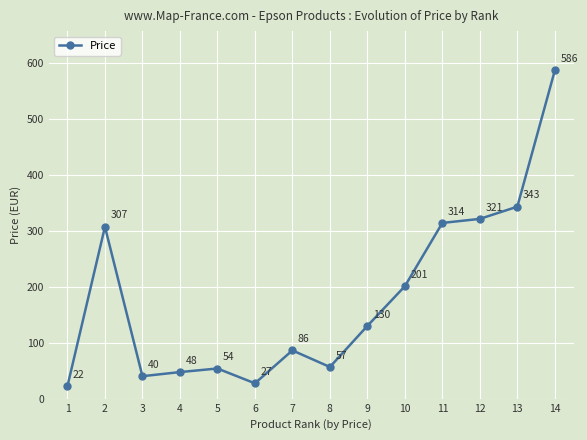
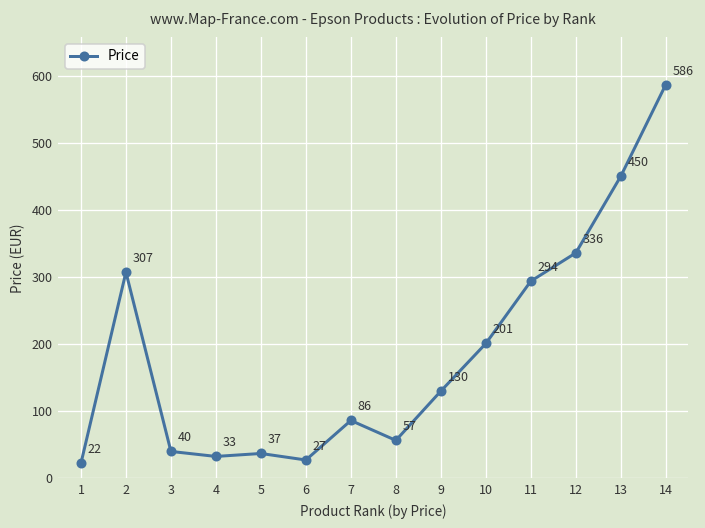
  {
    "1": 22,
    "2": 307,
    "3": 40,
-   "4": 48,
-   "5": 54,
+   "4": 33,
+   "5": 37,
    "6": 27,
    "7": 86,
    "8": 57,
    "9": 130,
    "10": 201,
-   "11": 314,
-   "12": 321,
-   "13": 343,
+   "11": 294,
+   "12": 336,
+   "13": 450,
    "14": 586
  }
